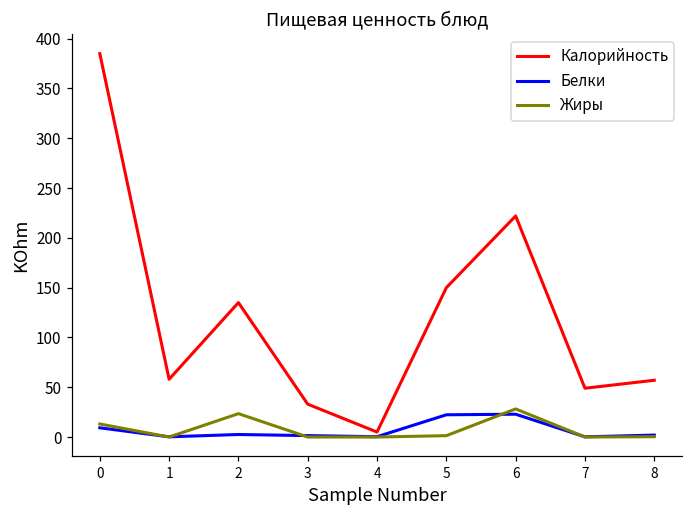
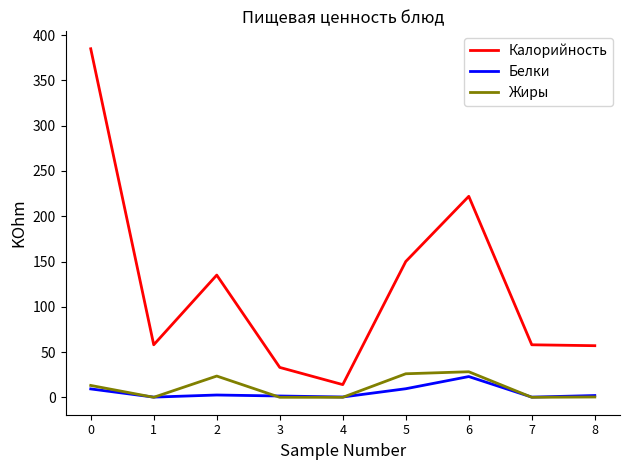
  {
    "Калорийность": {
      "0": 390,
      "1": 60,
      "2": 140,
      "3": 30,
-     "4": 5,
+     "4": 14,
      "5": 150,
      "6": 220,
-     "7": 50,
+     "7": 60,
      "8": 60
    },
    "Белки": {
      "0": 10,
      "2": 0,
-     "5": 20,
+     "5": 10,
      "6": 20
    },
    "Жиры": {
      "0": 10,
      "2": 20,
-     "5": 0,
+     "5": 30,
      "6": 30
    }
  }
